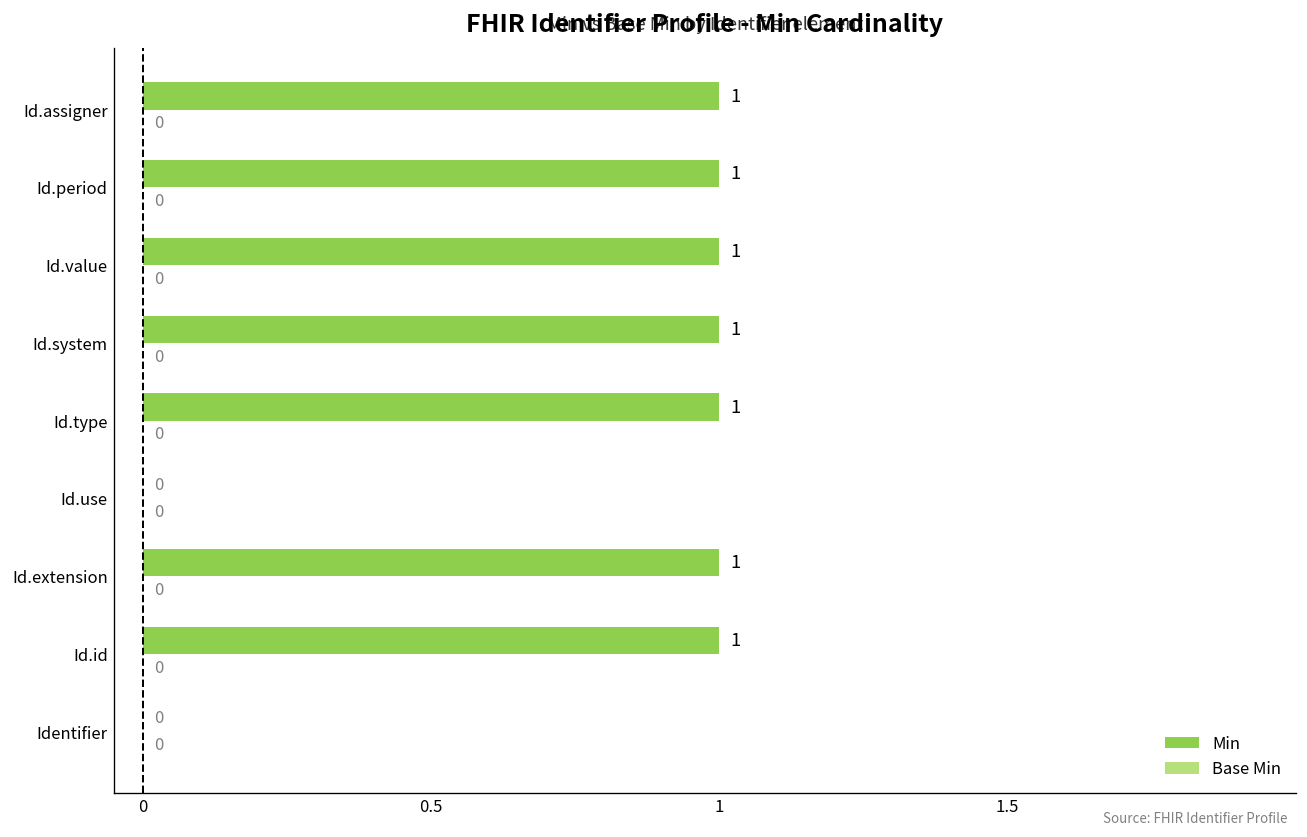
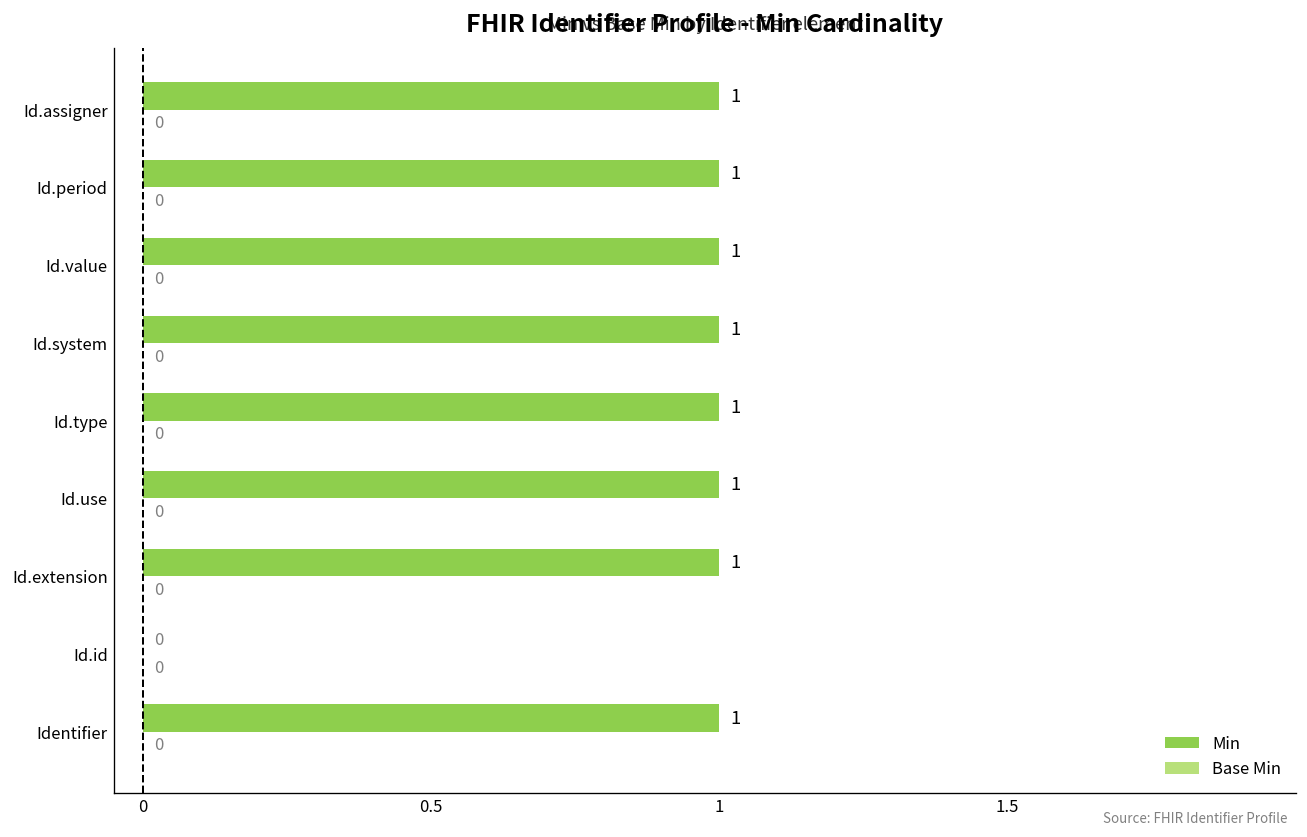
  {
    "Min": {
      "Id.assigner": 1,
      "Id.period": 1,
      "Id.value": 1,
      "Id.system": 1,
      "Id.type": 1,
-     "Id.use": 0,
+     "Id.use": 1,
      "Id.extension": 1,
-     "Id.id": 1,
-     "Identifier": 0
+     "Id.id": 0,
+     "Identifier": 1
    },
    "Base Min": {
      "Id.assigner": 0,
      "Id.period": 0,
      "Id.value": 0,
      "Id.system": 0,
      "Id.type": 0,
      "Id.use": 0,
      "Id.extension": 0,
      "Id.id": 0,
      "Identifier": 0
    }
  }
